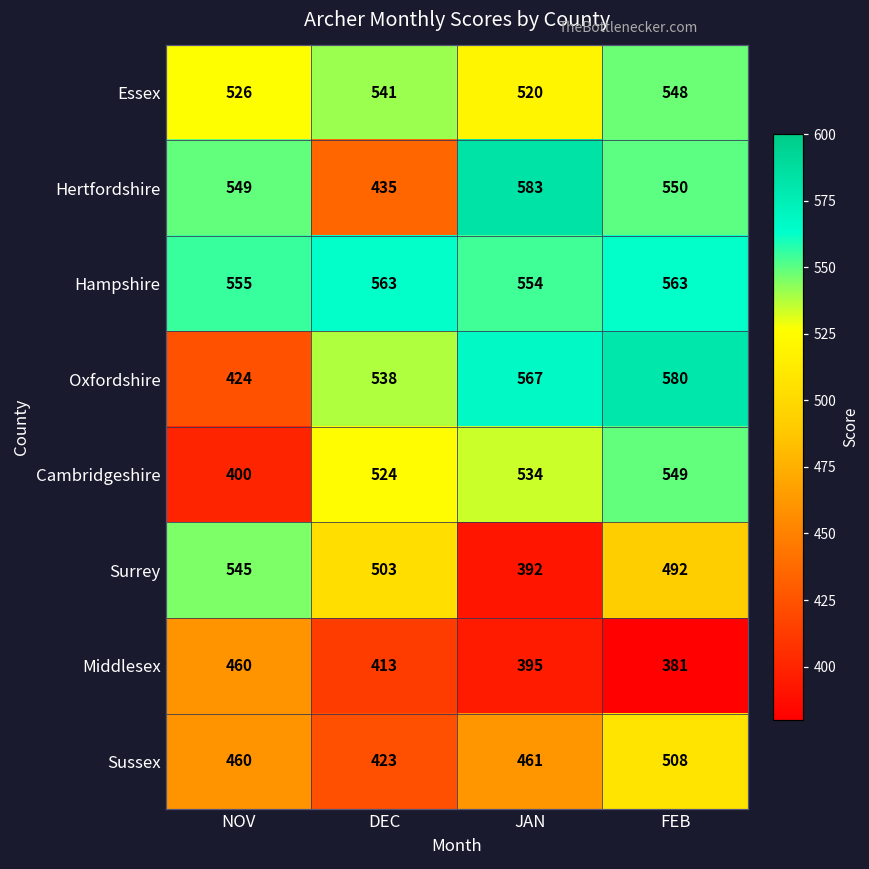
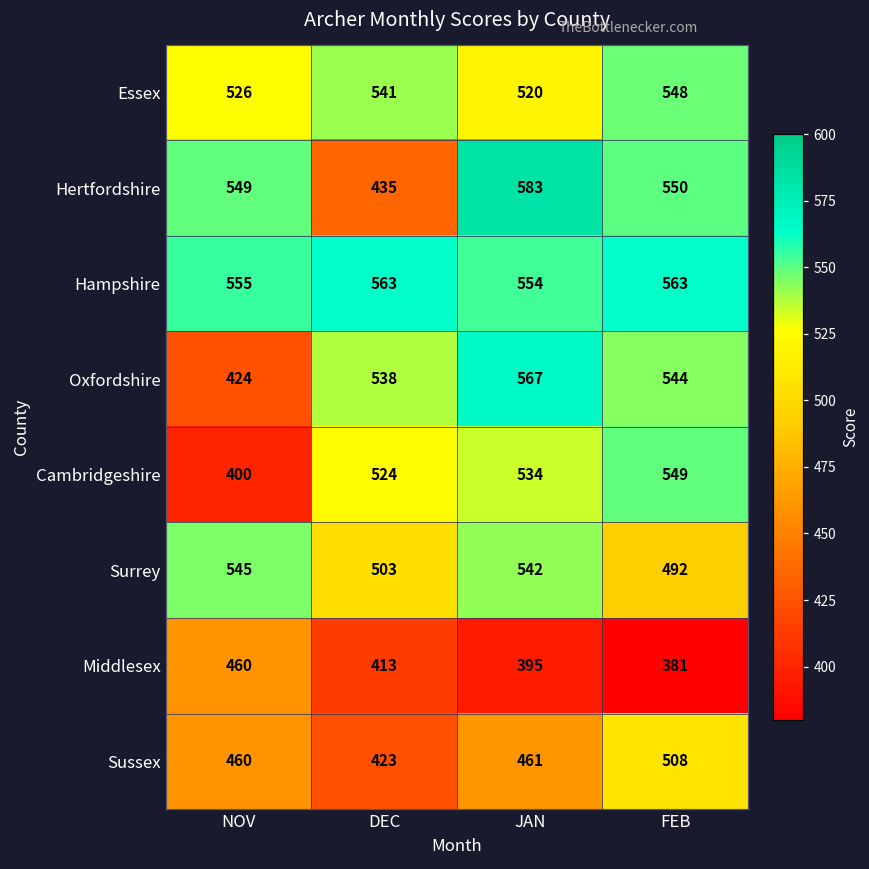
  {
    "Essex": {
      "NOV": 526,
      "DEC": 541,
      "JAN": 520,
      "FEB": 548
    },
    "Hertfordshire": {
      "NOV": 549,
      "DEC": 435,
      "JAN": 583,
      "FEB": 550
    },
    "Hampshire": {
      "NOV": 555,
      "DEC": 563,
      "JAN": 554,
      "FEB": 563
    },
    "Oxfordshire": {
      "NOV": 424,
      "DEC": 538,
      "JAN": 567,
-     "FEB": 580
+     "FEB": 544
    },
    "Cambridgeshire": {
      "NOV": 400,
      "DEC": 524,
      "JAN": 534,
      "FEB": 549
    },
    "Surrey": {
      "NOV": 545,
      "DEC": 503,
-     "JAN": 392,
+     "JAN": 542,
      "FEB": 492
    },
    "Middlesex": {
      "NOV": 460,
      "DEC": 413,
      "JAN": 395,
      "FEB": 381
    },
    "Sussex": {
      "NOV": 460,
      "DEC": 423,
      "JAN": 461,
      "FEB": 508
    }
  }
